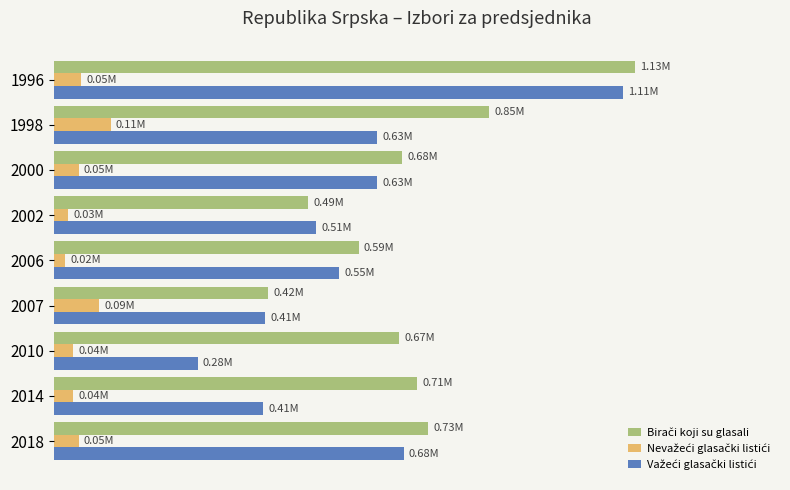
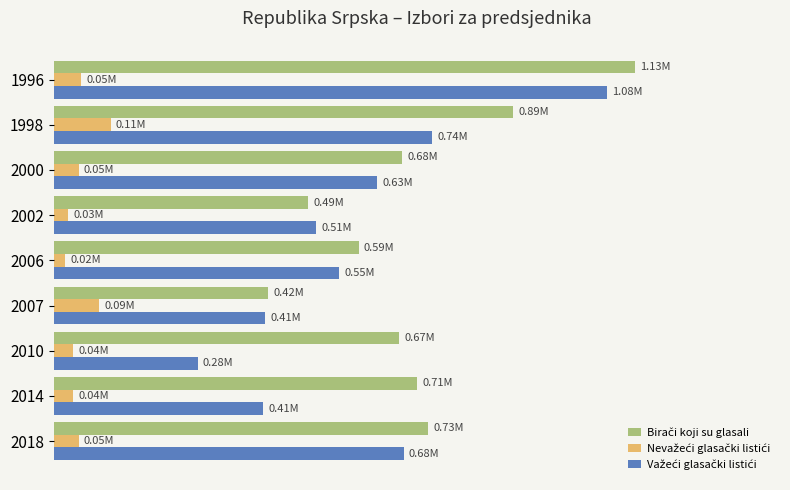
  {
    "Birači koji su glasali": {
      "1996": "1.13M",
-     "1998": "0.85M",
+     "1998": "0.89M",
      "2000": "0.68M",
      "2002": "0.49M",
      "2006": "0.59M",
      "2007": "0.42M",
      "2010": "0.67M",
      "2014": "0.71M",
      "2018": "0.73M"
    },
    "Nevažeći glasački listići": {
      "1996": "0.05M",
      "1998": "0.11M",
      "2000": "0.05M",
      "2002": "0.03M",
      "2006": "0.02M",
      "2007": "0.09M",
      "2010": "0.04M",
      "2014": "0.04M",
      "2018": "0.05M"
    },
    "Važeći glasački listići": {
-     "1996": "1.11M",
-     "1998": "0.63M",
+     "1996": "1.08M",
+     "1998": "0.74M",
      "2000": "0.63M",
      "2002": "0.51M",
      "2006": "0.55M",
      "2007": "0.41M",
      "2010": "0.28M",
      "2014": "0.41M",
      "2018": "0.68M"
    }
  }
